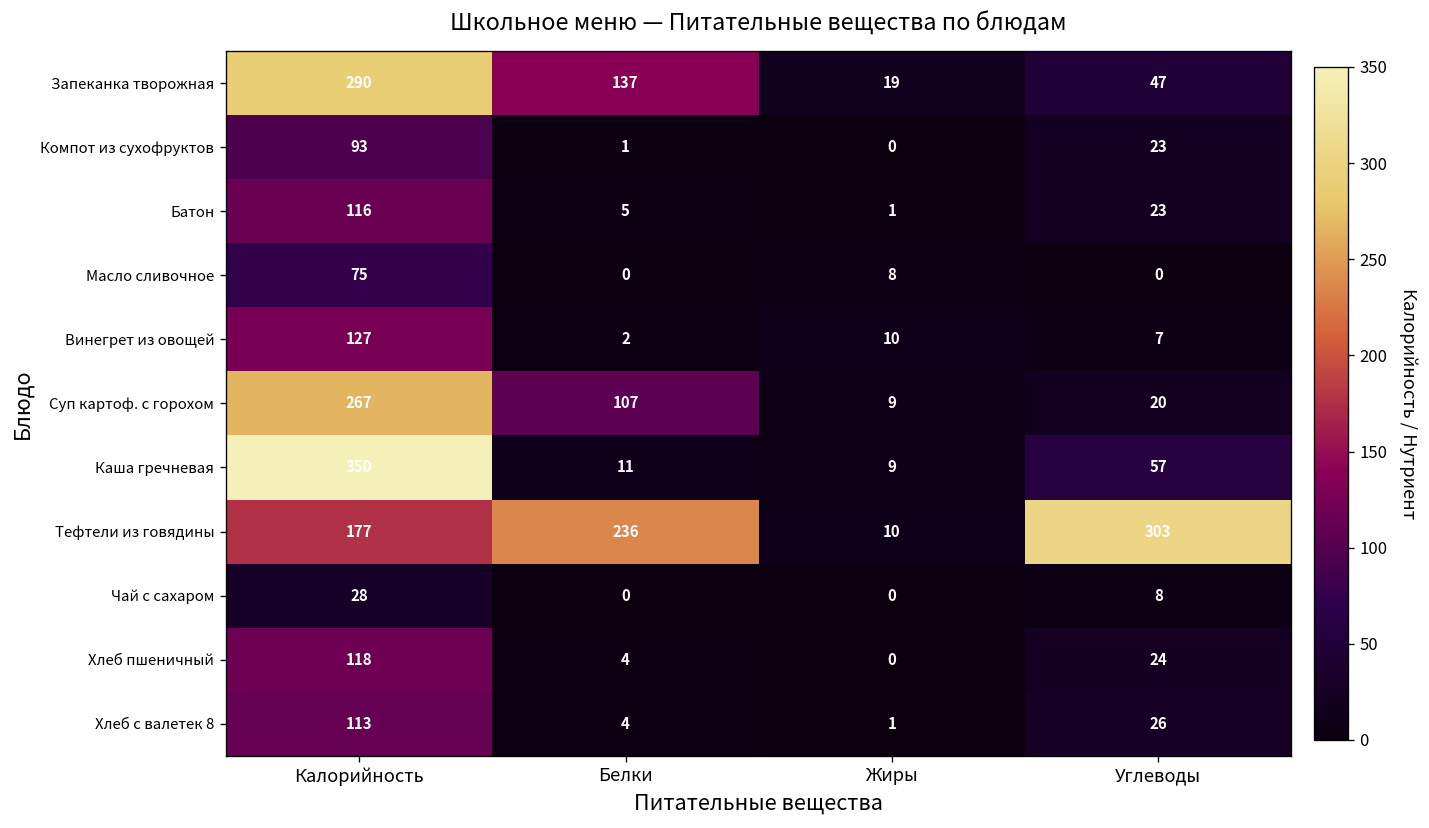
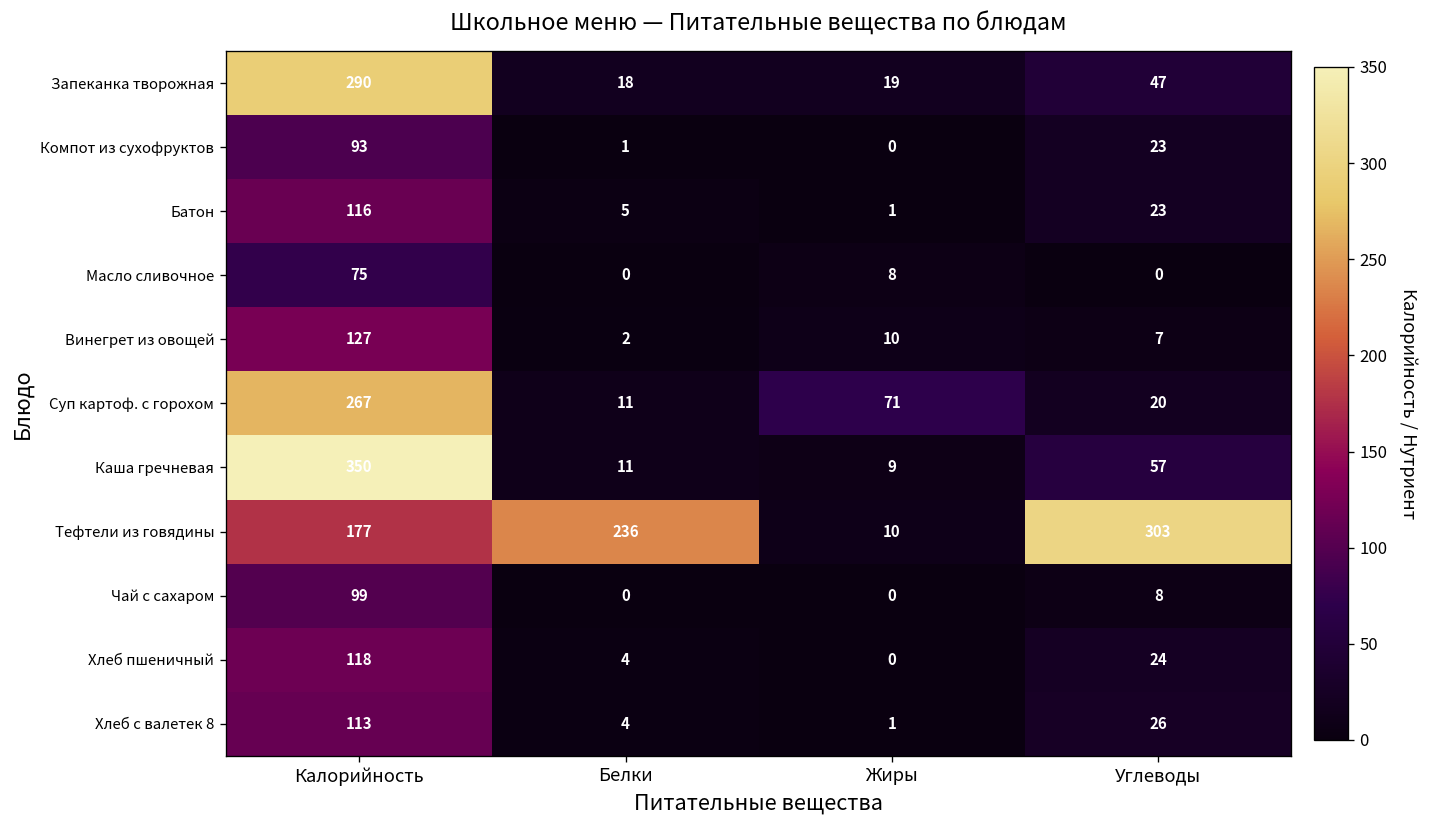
  {
    "Запеканка творожная": {
      "Калорийность": 290,
-     "Белки": 137,
+     "Белки": 18,
      "Жиры": 19,
      "Углеводы": 47
    },
    "Компот из сухофруктов": {
      "Калорийность": 93,
      "Белки": 1,
      "Жиры": 0,
      "Углеводы": 23
    },
    "Батон": {
      "Калорийность": 116,
      "Белки": 5,
      "Жиры": 1,
      "Углеводы": 23
    },
    "Масло сливочное": {
      "Калорийность": 75,
      "Белки": 0,
      "Жиры": 8,
      "Углеводы": 0
    },
    "Винегрет из овощей": {
      "Калорийность": 127,
      "Белки": 2,
      "Жиры": 10,
      "Углеводы": 7
    },
    "Суп картоф. с горохом": {
      "Калорийность": 267,
-     "Белки": 107,
-     "Жиры": 9,
+     "Белки": 11,
+     "Жиры": 71,
      "Углеводы": 20
    },
    "Каша гречневая": {
      "Калорийность": 350,
      "Белки": 11,
      "Жиры": 9,
      "Углеводы": 57
    },
    "Тефтели из говядины": {
      "Калорийность": 177,
      "Белки": 236,
      "Жиры": 10,
      "Углеводы": 303
    },
    "Чай с сахаром": {
-     "Калорийность": 28,
+     "Калорийность": 99,
      "Белки": 0,
      "Жиры": 0,
      "Углеводы": 8
    },
    "Хлеб пшеничный": {
      "Калорийность": 118,
      "Белки": 4,
      "Жиры": 0,
      "Углеводы": 24
    },
    "Хлеб с валетек 8": {
      "Калорийность": 113,
      "Белки": 4,
      "Жиры": 1,
      "Углеводы": 26
    }
  }
